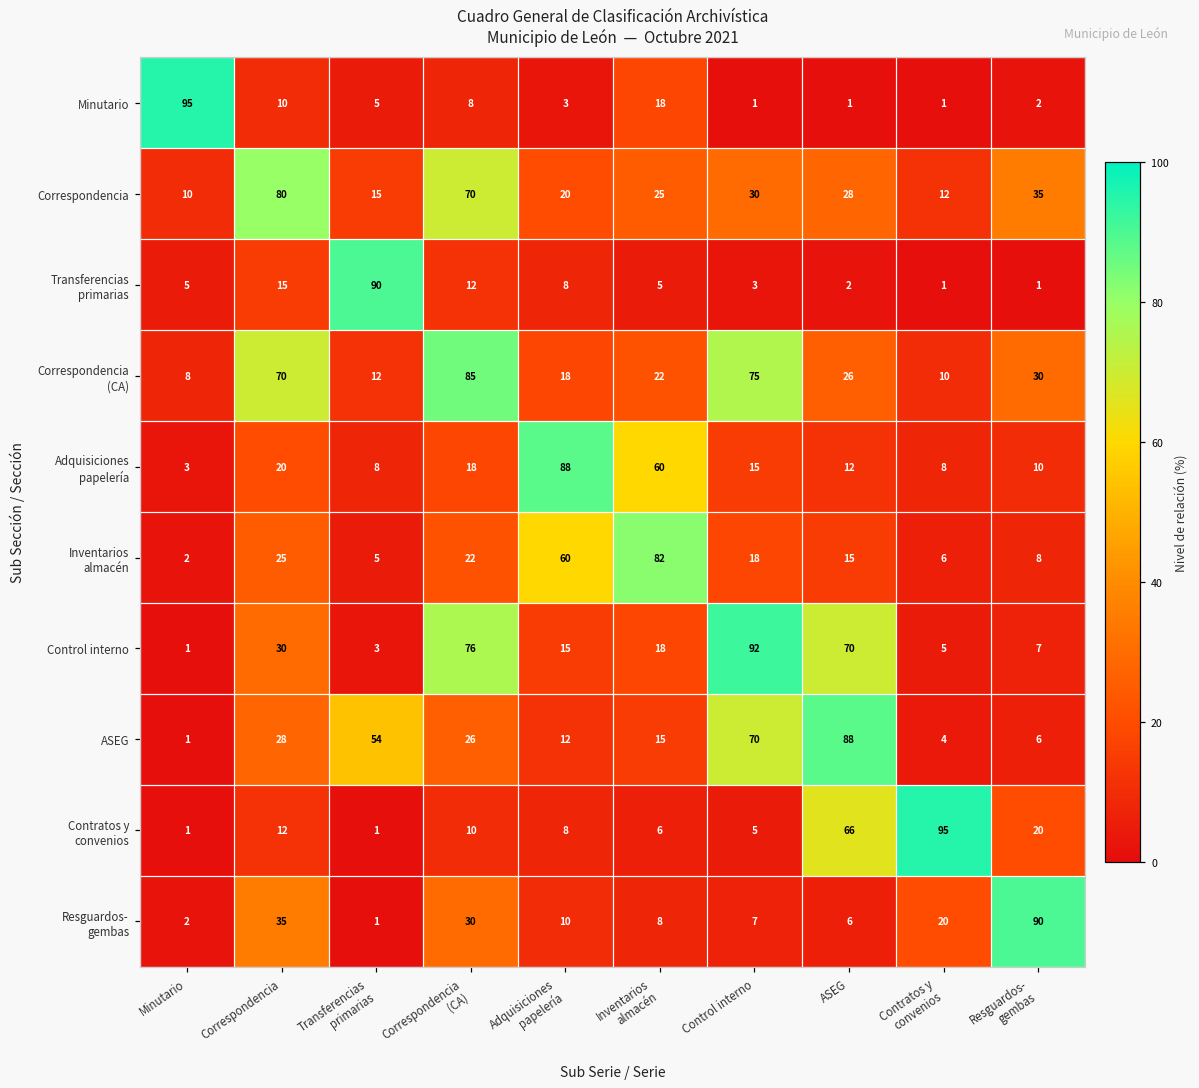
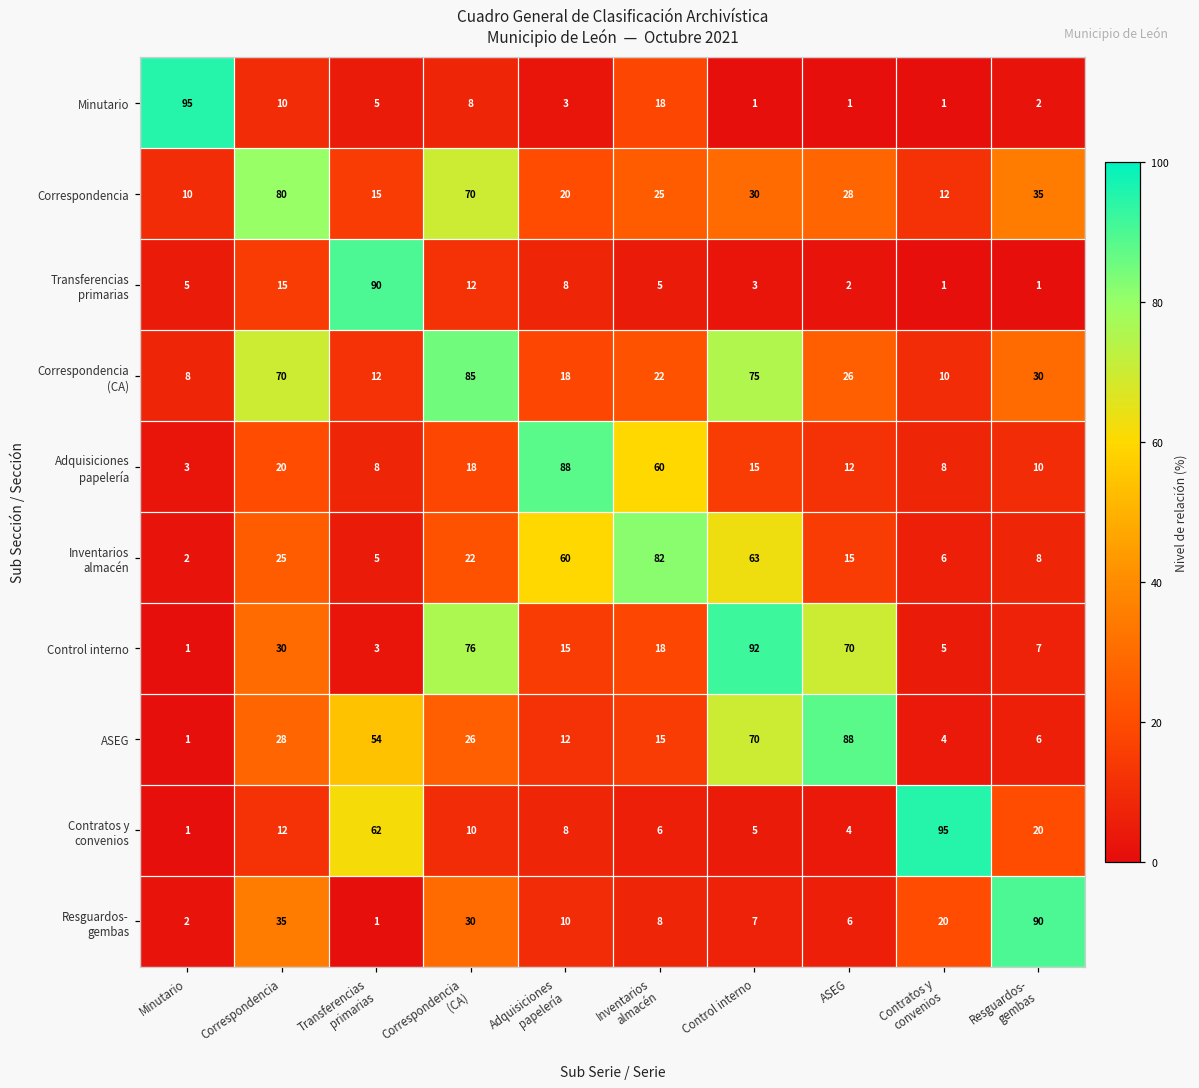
  {
    "Minutario": {
      "Minutario": 95,
      "Correspondencia": 10,
      "Transferencias primarias": 5,
      "Correspondencia (CA)": 8,
      "Adquisiciones papelería": 3,
      "Inventarios almacén": 18,
      "Control interno": 1,
      "ASEG": 1,
      "Contratos y convenios": 1,
      "Resguardos- gembas": 2
    },
    "Correspondencia": {
      "Minutario": 10,
      "Correspondencia": 80,
      "Transferencias primarias": 15,
      "Correspondencia (CA)": 70,
      "Adquisiciones papelería": 20,
      "Inventarios almacén": 25,
      "Control interno": 30,
      "ASEG": 28,
      "Contratos y convenios": 12,
      "Resguardos- gembas": 35
    },
    "Transferencias primarias": {
      "Minutario": 5,
      "Correspondencia": 15,
      "Transferencias primarias": 90,
      "Correspondencia (CA)": 12,
      "Adquisiciones papelería": 8,
      "Inventarios almacén": 5,
      "Control interno": 3,
      "ASEG": 2,
      "Contratos y convenios": 1,
      "Resguardos- gembas": 1
    },
    "Correspondencia (CA)": {
      "Minutario": 8,
      "Correspondencia": 70,
      "Transferencias primarias": 12,
      "Correspondencia (CA)": 85,
      "Adquisiciones papelería": 18,
      "Inventarios almacén": 22,
      "Control interno": 75,
      "ASEG": 26,
      "Contratos y convenios": 10,
      "Resguardos- gembas": 30
    },
    "Adquisiciones papelería": {
      "Minutario": 3,
      "Correspondencia": 20,
      "Transferencias primarias": 8,
      "Correspondencia (CA)": 18,
      "Adquisiciones papelería": 88,
      "Inventarios almacén": 60,
      "Control interno": 15,
      "ASEG": 12,
      "Contratos y convenios": 8,
      "Resguardos- gembas": 10
    },
    "Inventarios almacén": {
      "Minutario": 2,
      "Correspondencia": 25,
      "Transferencias primarias": 5,
      "Correspondencia (CA)": 22,
      "Adquisiciones papelería": 60,
      "Inventarios almacén": 82,
-     "Control interno": 18,
+     "Control interno": 63,
      "ASEG": 15,
      "Contratos y convenios": 6,
      "Resguardos- gembas": 8
    },
    "Control interno": {
      "Minutario": 1,
      "Correspondencia": 30,
      "Transferencias primarias": 3,
      "Correspondencia (CA)": 76,
      "Adquisiciones papelería": 15,
      "Inventarios almacén": 18,
      "Control interno": 92,
      "ASEG": 70,
      "Contratos y convenios": 5,
      "Resguardos- gembas": 7
    },
    "ASEG": {
      "Minutario": 1,
      "Correspondencia": 28,
      "Transferencias primarias": 54,
      "Correspondencia (CA)": 26,
      "Adquisiciones papelería": 12,
      "Inventarios almacén": 15,
      "Control interno": 70,
      "ASEG": 88,
      "Contratos y convenios": 4,
      "Resguardos- gembas": 6
    },
    "Contratos y convenios": {
      "Minutario": 1,
      "Correspondencia": 12,
-     "Transferencias primarias": 1,
+     "Transferencias primarias": 62,
      "Correspondencia (CA)": 10,
      "Adquisiciones papelería": 8,
      "Inventarios almacén": 6,
      "Control interno": 5,
-     "ASEG": 66,
+     "ASEG": 4,
      "Contratos y convenios": 95,
      "Resguardos- gembas": 20
    },
    "Resguardos- gembas": {
      "Minutario": 2,
      "Correspondencia": 35,
      "Transferencias primarias": 1,
      "Correspondencia (CA)": 30,
      "Adquisiciones papelería": 10,
      "Inventarios almacén": 8,
      "Control interno": 7,
      "ASEG": 6,
      "Contratos y convenios": 20,
      "Resguardos- gembas": 90
    }
  }
